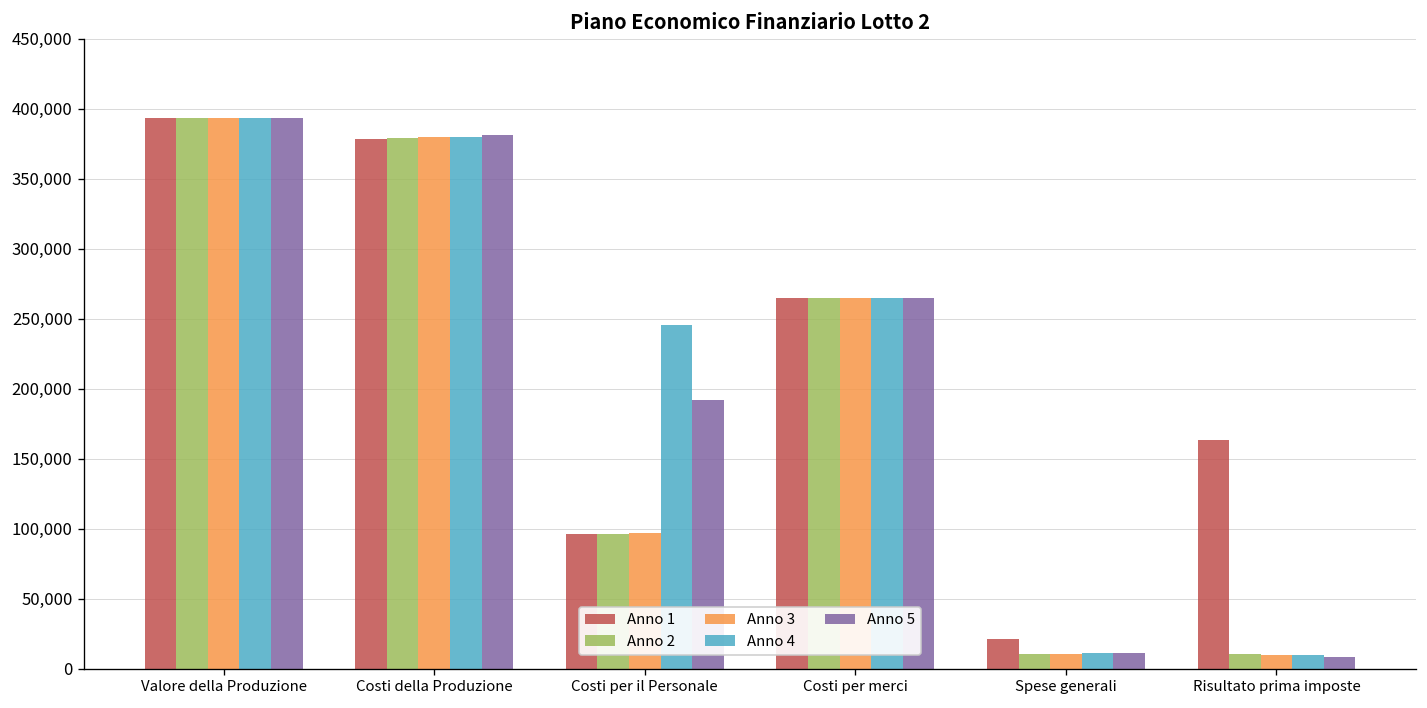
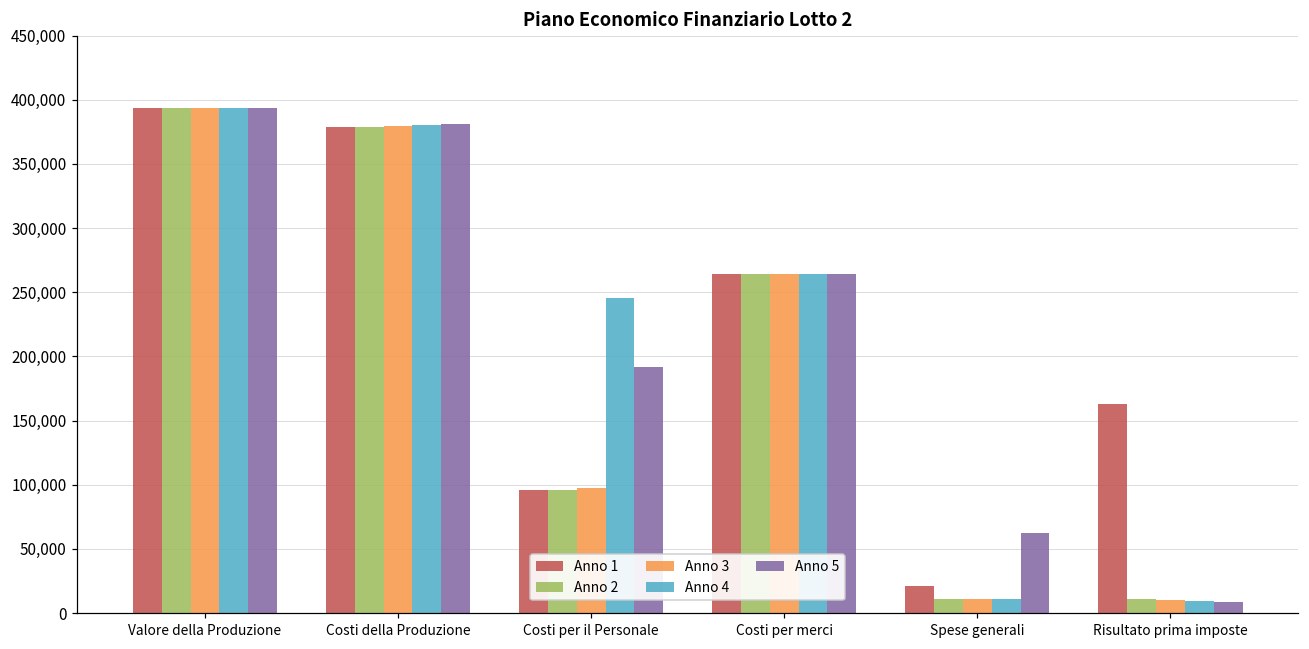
  {
    "Anno 1": {
      "Valore della Produzione": "394,000",
      "Costi della Produzione": "379,000",
      "Costi per il Personale": "96,000",
      "Costi per merci": "265,000",
      "Spese generali": "21,000",
      "Risultato prima imposte": "163,000"
    },
    "Anno 2": {
      "Valore della Produzione": "394,000",
      "Costi della Produzione": "379,000",
      "Costi per il Personale": "96,000",
      "Costi per merci": "265,000",
      "Spese generali": "11,000",
      "Risultato prima imposte": "11,000"
    },
    "Anno 3": {
      "Valore della Produzione": "394,000",
      "Costi della Produzione": "380,000",
      "Costi per il Personale": "97,000",
      "Costi per merci": "265,000",
      "Spese generali": "11,000",
      "Risultato prima imposte": "10,000"
    },
    "Anno 4": {
      "Valore della Produzione": "394,000",
      "Costi della Produzione": "380,000",
      "Costi per il Personale": "246,000",
      "Costi per merci": "265,000",
      "Spese generali": "11,000",
      "Risultato prima imposte": "10,000"
    },
    "Anno 5": {
      "Valore della Produzione": "394,000",
      "Costi della Produzione": "381,000",
      "Costi per il Personale": "192,000",
      "Costi per merci": "265,000",
-     "Spese generali": "11,000",
+     "Spese generali": "63,000",
      "Risultato prima imposte": "9,000"
    }
  }
